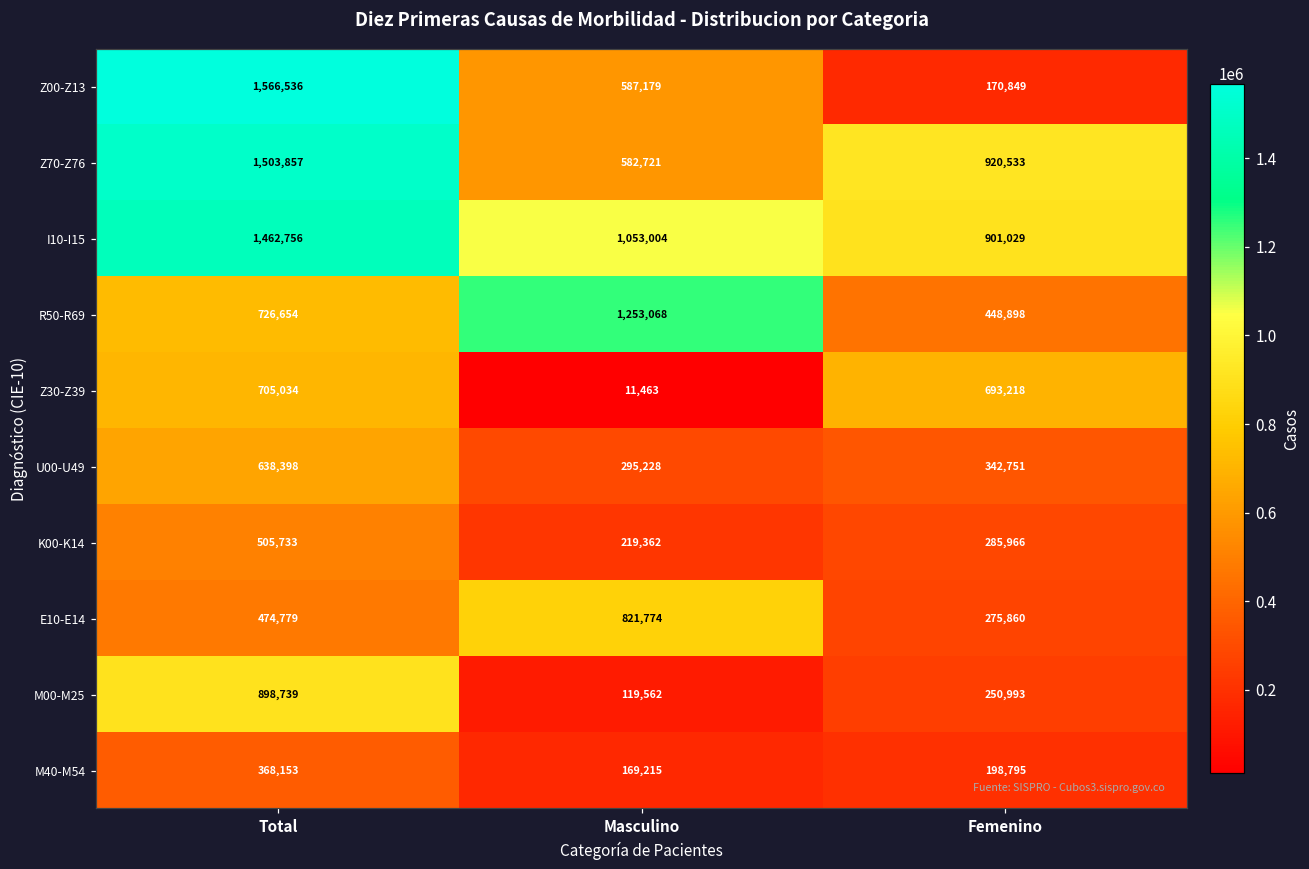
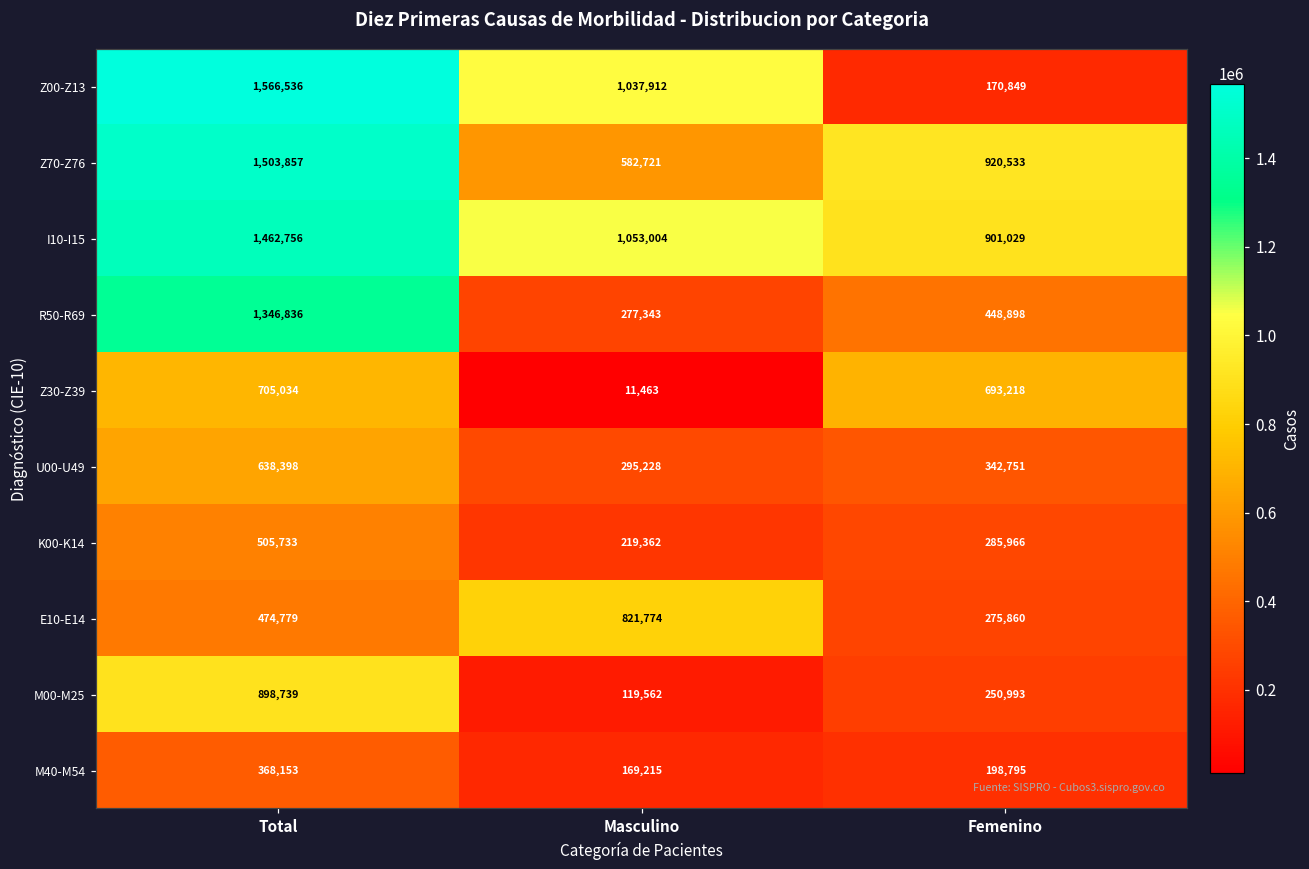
  {
    "Z00-Z13": {
      "Total": "1,566,536",
-     "Masculino": "587,179",
+     "Masculino": "1,037,912",
      "Femenino": "170,849"
    },
    "Z70-Z76": {
      "Total": "1,503,857",
      "Masculino": "582,721",
      "Femenino": "920,533"
    },
    "I10-I15": {
      "Total": "1,462,756",
      "Masculino": "1,053,004",
      "Femenino": "901,029"
    },
    "R50-R69": {
-     "Total": "726,654",
-     "Masculino": "1,253,068",
+     "Total": "1,346,836",
+     "Masculino": "277,343",
      "Femenino": "448,898"
    },
    "Z30-Z39": {
      "Total": "705,034",
      "Masculino": "11,463",
      "Femenino": "693,218"
    },
    "U00-U49": {
      "Total": "638,398",
      "Masculino": "295,228",
      "Femenino": "342,751"
    },
    "K00-K14": {
      "Total": "505,733",
      "Masculino": "219,362",
      "Femenino": "285,966"
    },
    "E10-E14": {
      "Total": "474,779",
      "Masculino": "821,774",
      "Femenino": "275,860"
    },
    "M00-M25": {
      "Total": "898,739",
      "Masculino": "119,562",
      "Femenino": "250,993"
    },
    "M40-M54": {
      "Total": "368,153",
      "Masculino": "169,215"
    }
  }
